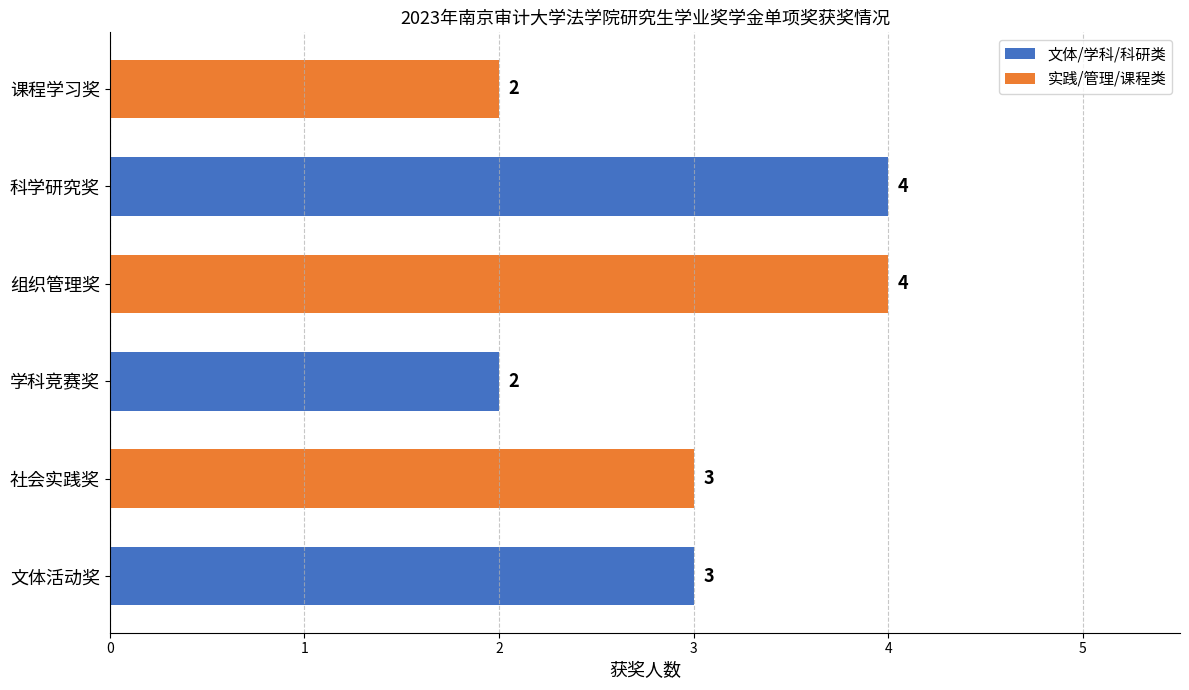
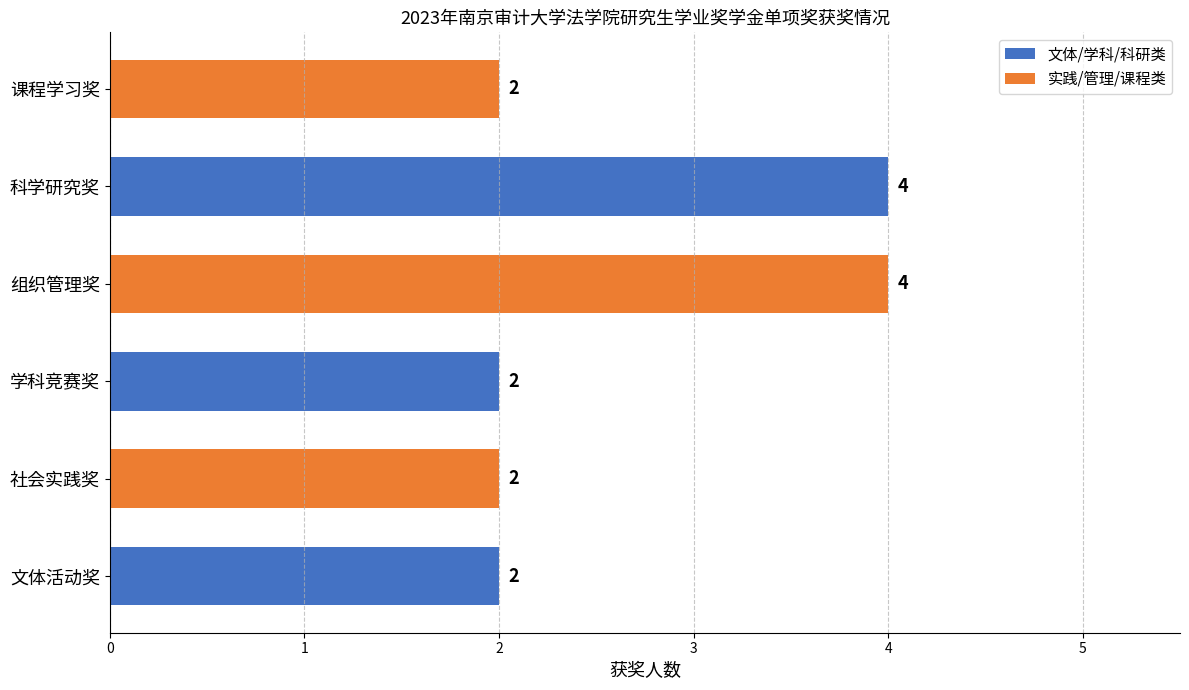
  {
    "课程学习奖": 2,
    "科学研究奖": 4,
    "组织管理奖": 4,
    "学科竞赛奖": 2,
-   "社会实践奖": 3,
-   "文体活动奖": 3
+   "社会实践奖": 2,
+   "文体活动奖": 2
  }
